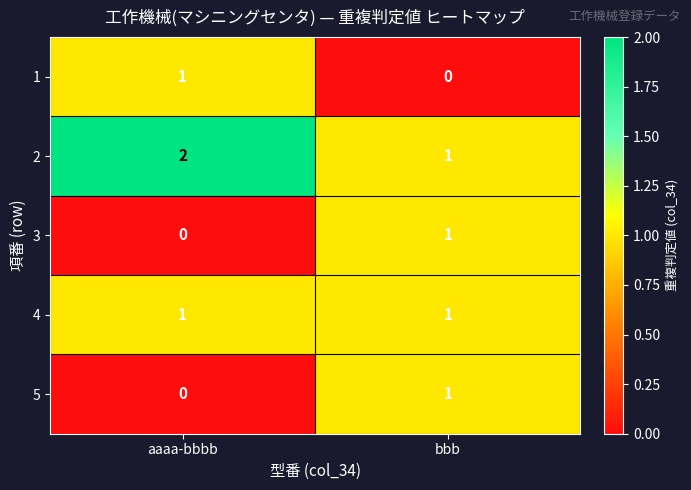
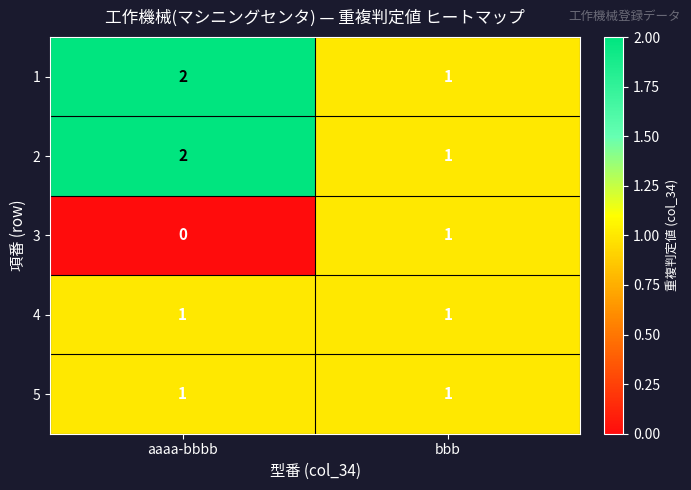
  {
    "1": {
-     "aaaa-bbbb": 1,
-     "bbb": 0
+     "aaaa-bbbb": 2,
+     "bbb": 1
    },
    "2": {
      "aaaa-bbbb": 2,
      "bbb": 1
    },
    "3": {
      "aaaa-bbbb": 0,
      "bbb": 1
    },
    "4": {
      "aaaa-bbbb": 1,
      "bbb": 1
    },
    "5": {
-     "aaaa-bbbb": 0,
+     "aaaa-bbbb": 1,
      "bbb": 1
    }
  }
